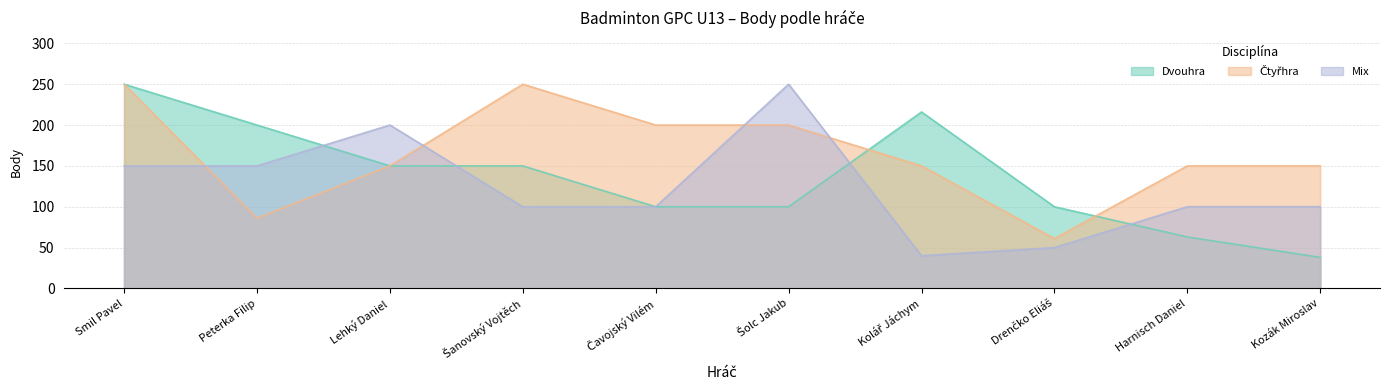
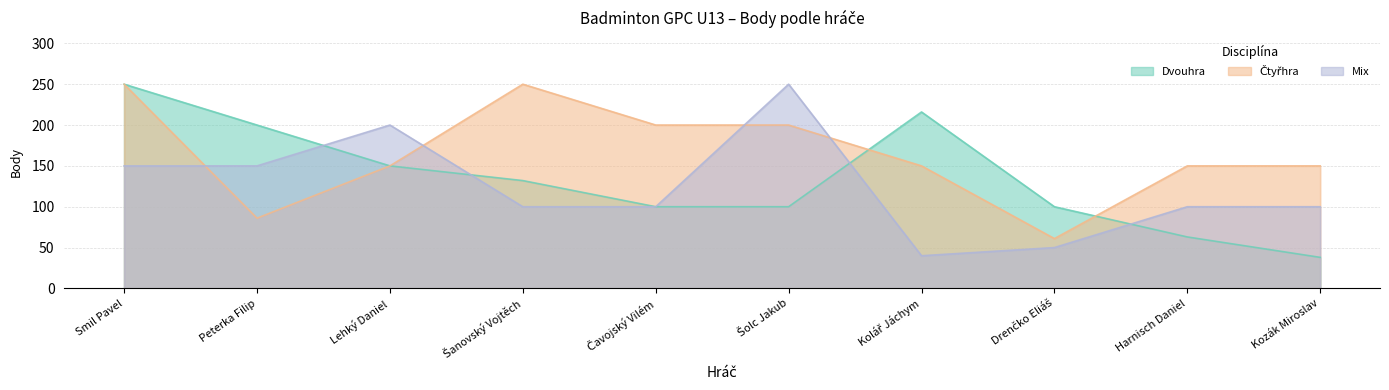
  {
    "Dvouhra": {
      "Peterka Filip": 200,
-     "Šanovský Vojtěch": 150,
+     "Šanovský Vojtěch": 130,
      "Šolc Jakub": 100,
      "Kolář Jáchym": 220,
      "Drenčko Eliáš": 100,
      "Harnisch Daniel": 60,
      "Kozák Miroslav": 40
    },
    "Čtyřhra": {
      "Peterka Filip": 90,
      "Šanovský Vojtěch": 250,
      "Čavojský Vilém": 200,
      "Šolc Jakub": 200,
      "Kolář Jáchym": 150,
      "Drenčko Eliáš": 60,
      "Harnisch Daniel": 150,
      "Kozák Miroslav": 150
    },
    "Mix": {
      "Smil Pavel": 150,
      "Peterka Filip": 150,
      "Lehký Daniel": 200,
      "Šanovský Vojtěch": 100,
      "Šolc Jakub": 250,
      "Kolář Jáchym": 40,
      "Drenčko Eliáš": 50,
      "Harnisch Daniel": 100,
      "Kozák Miroslav": 100
    }
  }
